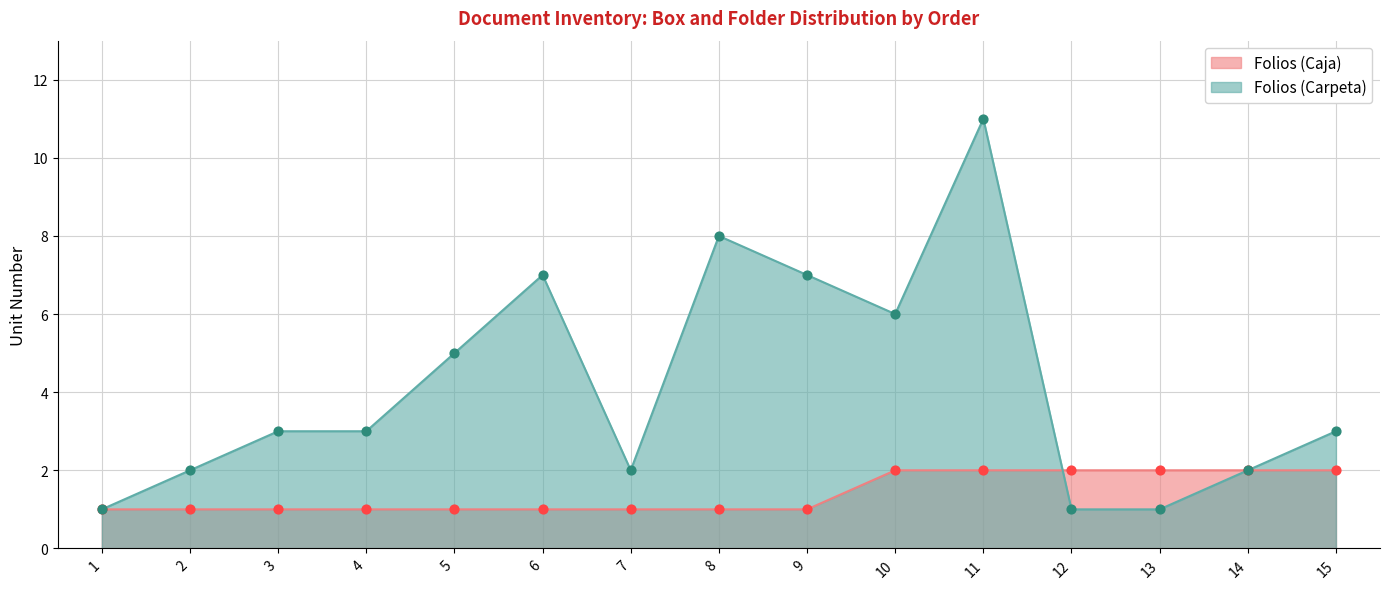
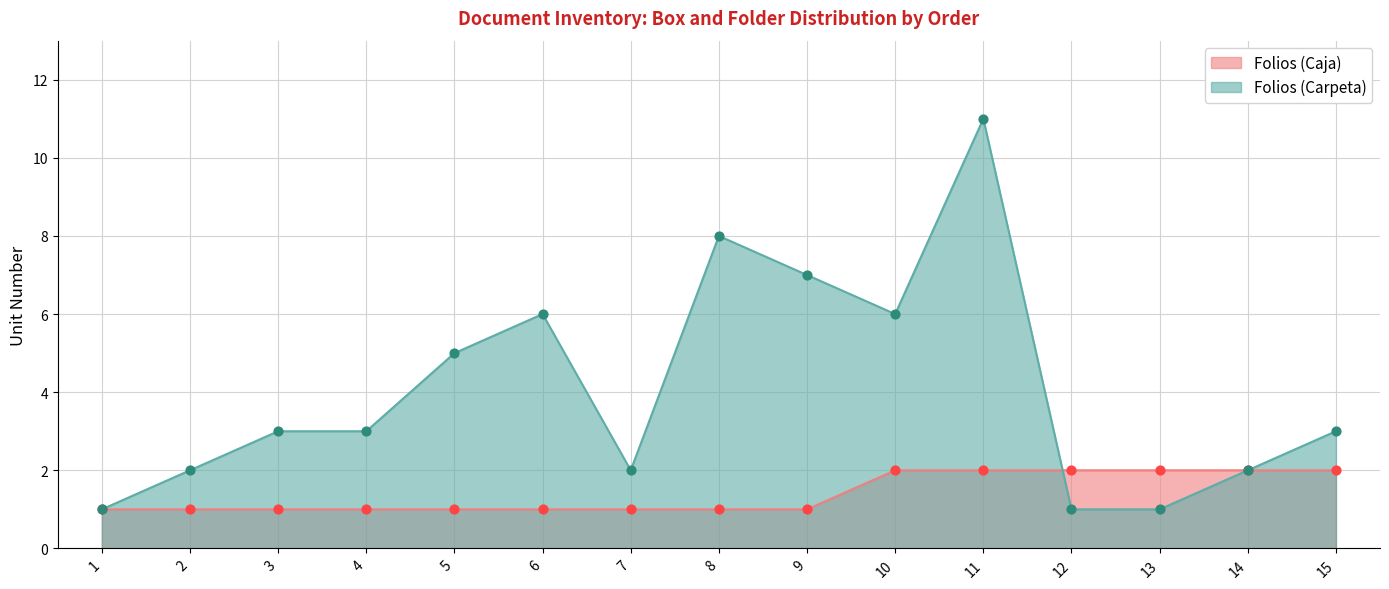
  {
    "Folios (Caja)": {
      "2": 1,
      "3": 1,
      "4": 1,
      "5": 1,
      "6": 1,
      "7": 1,
      "8": 1,
      "9": 1,
      "10": 2,
      "11": 2,
      "12": 2,
      "13": 2,
      "15": 2
    },
    "Folios (Carpeta)": {
      "2": 2,
      "3": 3,
      "4": 3,
      "5": 5,
-     "6": 7,
+     "6": 6,
      "7": 2,
      "8": 8,
      "9": 7,
      "10": 6,
      "11": 11,
      "12": 1,
      "13": 1,
      "15": 3
    }
  }
